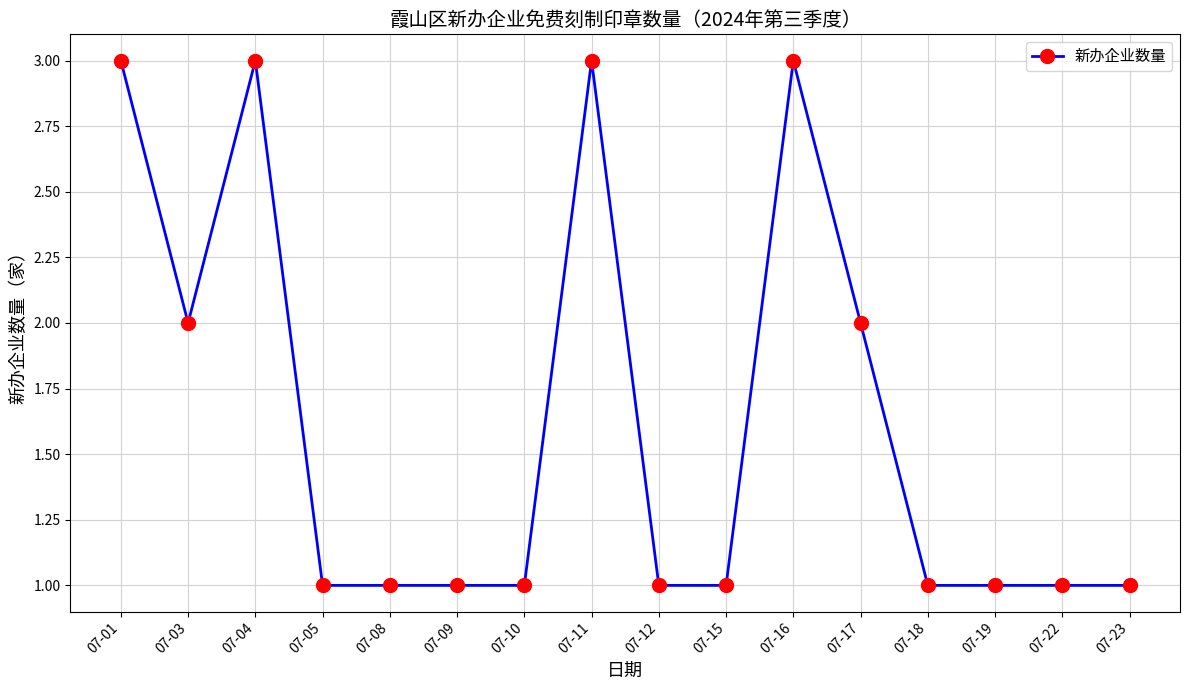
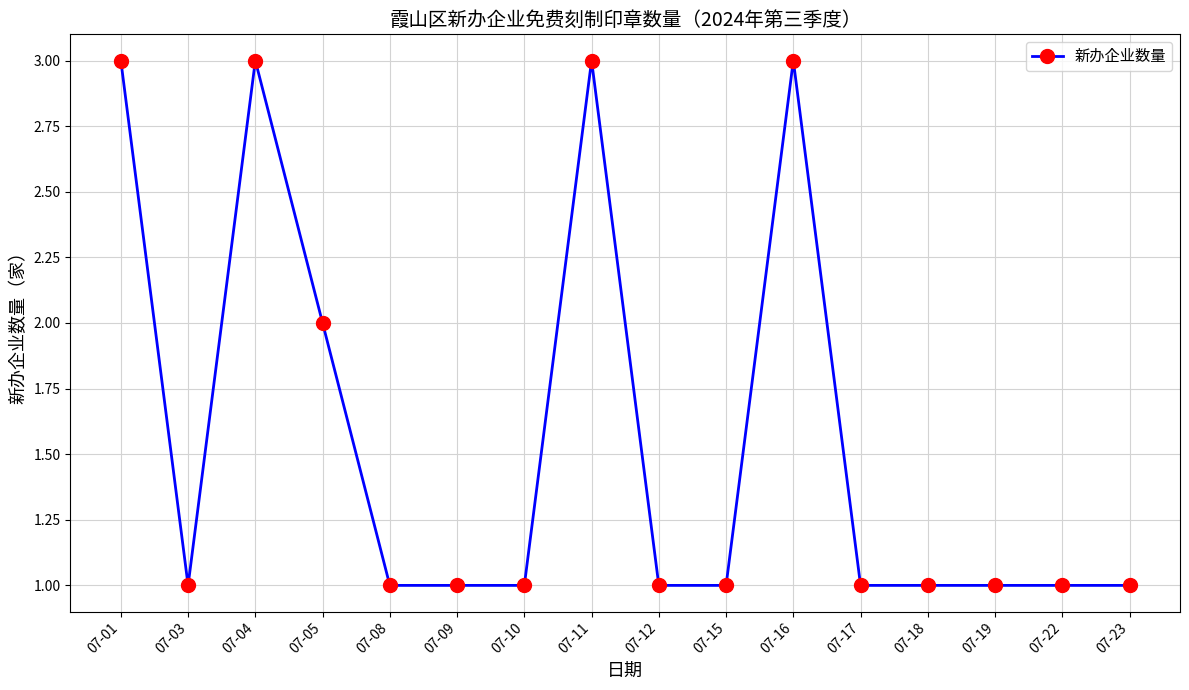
  {
    "07-01": 3,
-   "07-03": 2,
+   "07-03": 1,
    "07-04": 3,
-   "07-05": 1,
+   "07-05": 2,
    "07-08": 1,
    "07-09": 1,
    "07-10": 1,
    "07-11": 3,
    "07-12": 1,
    "07-15": 1,
    "07-16": 3,
-   "07-17": 2,
+   "07-17": 1,
    "07-18": 1,
    "07-19": 1,
    "07-22": 1,
    "07-23": 1
  }
